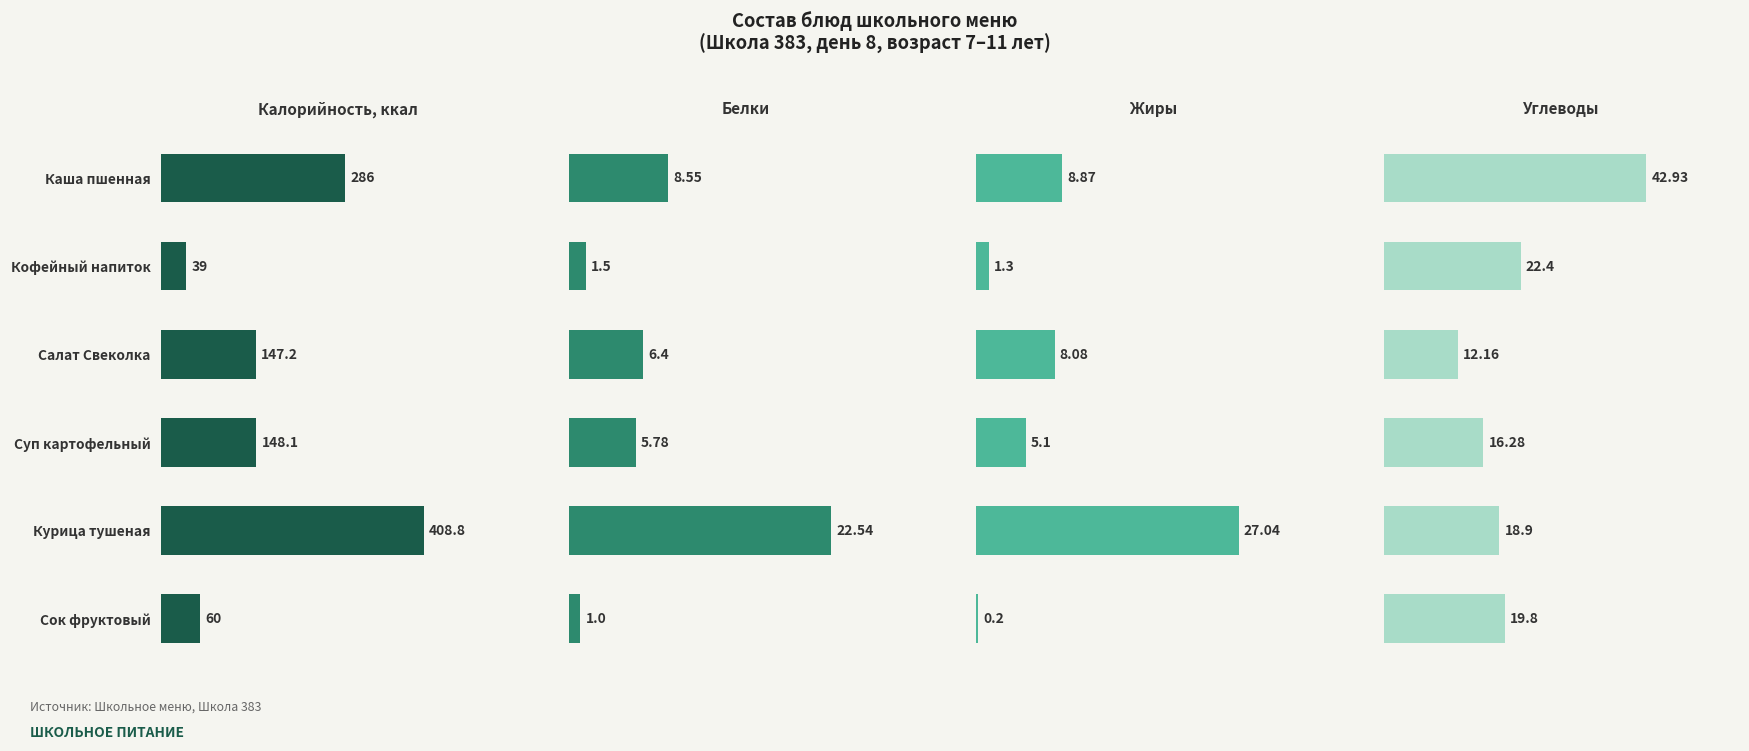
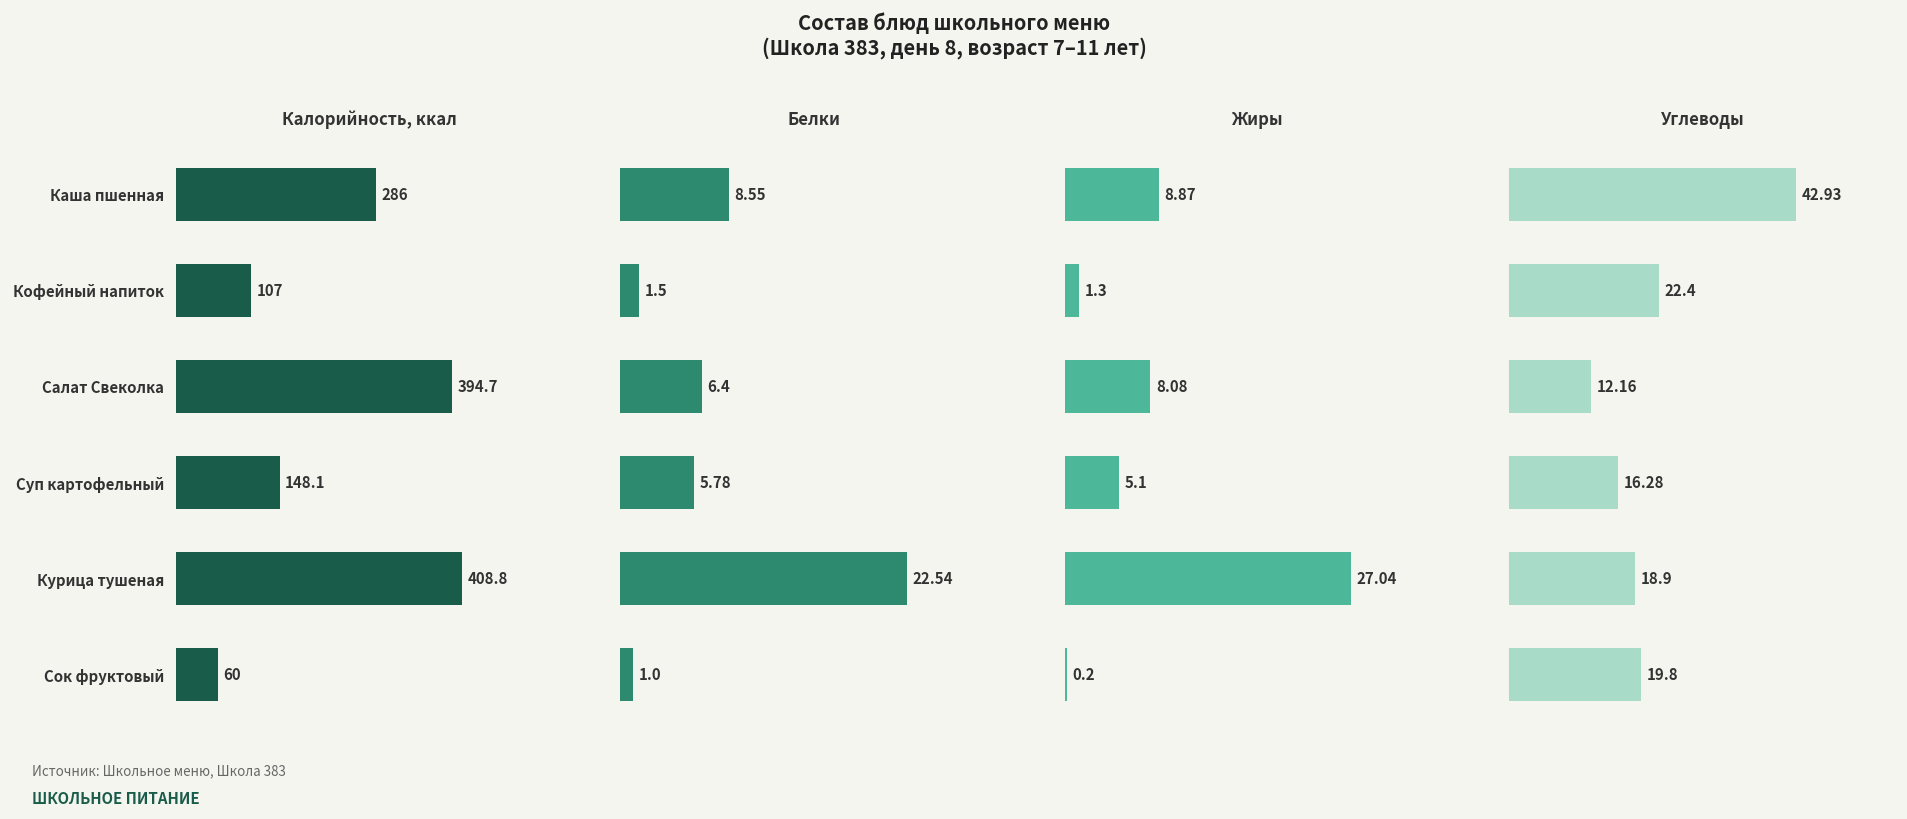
  {
    "Калорийность, ккал": {
      "Каша пшенная": 286,
-     "Кофейный напиток": 39,
-     "Салат Свеколка": 147.2,
+     "Кофейный напиток": 107,
+     "Салат Свеколка": 394.7,
      "Суп картофельный": 148.1,
      "Курица тушеная": 408.8,
      "Сок фруктовый": 60
    }
  }
